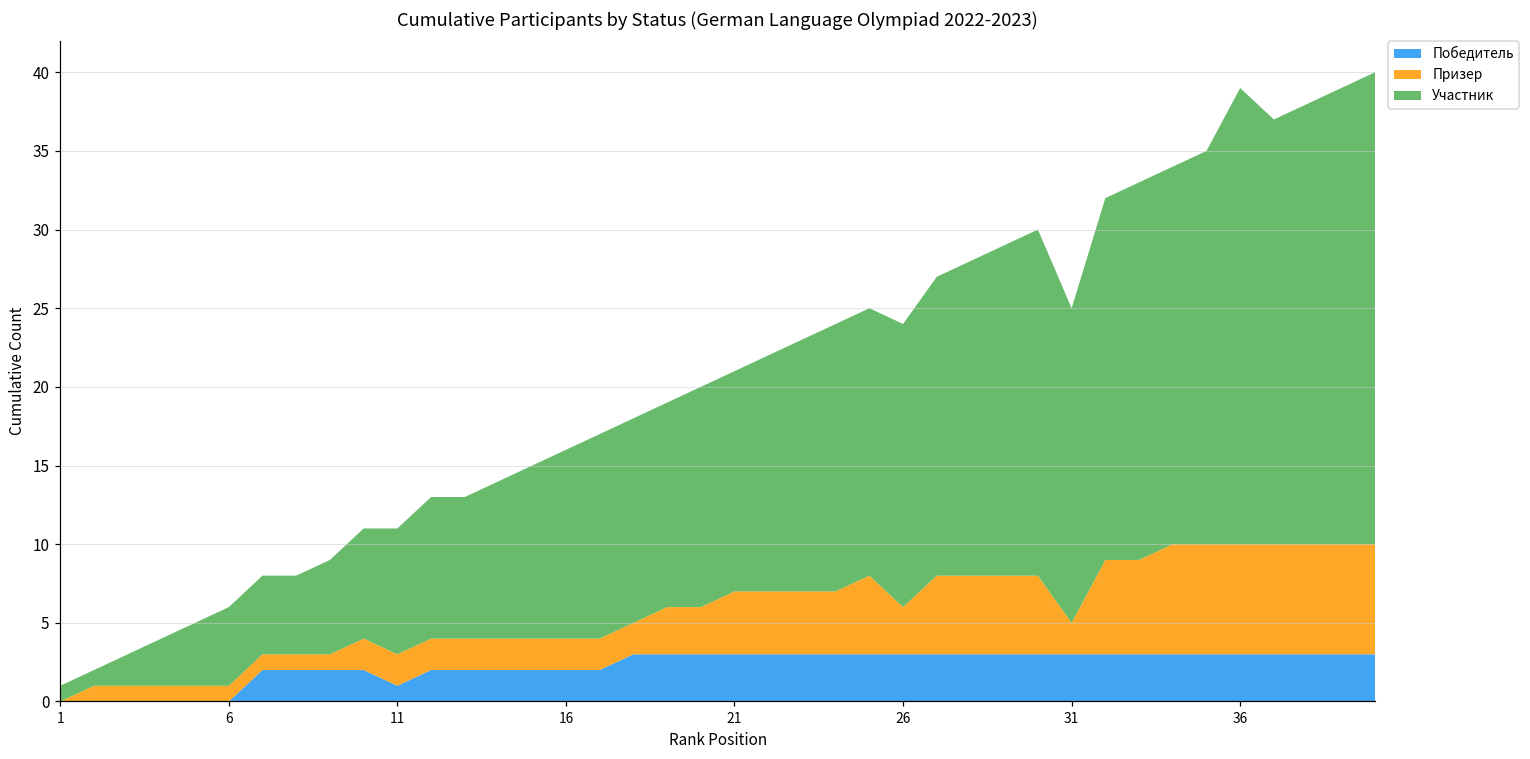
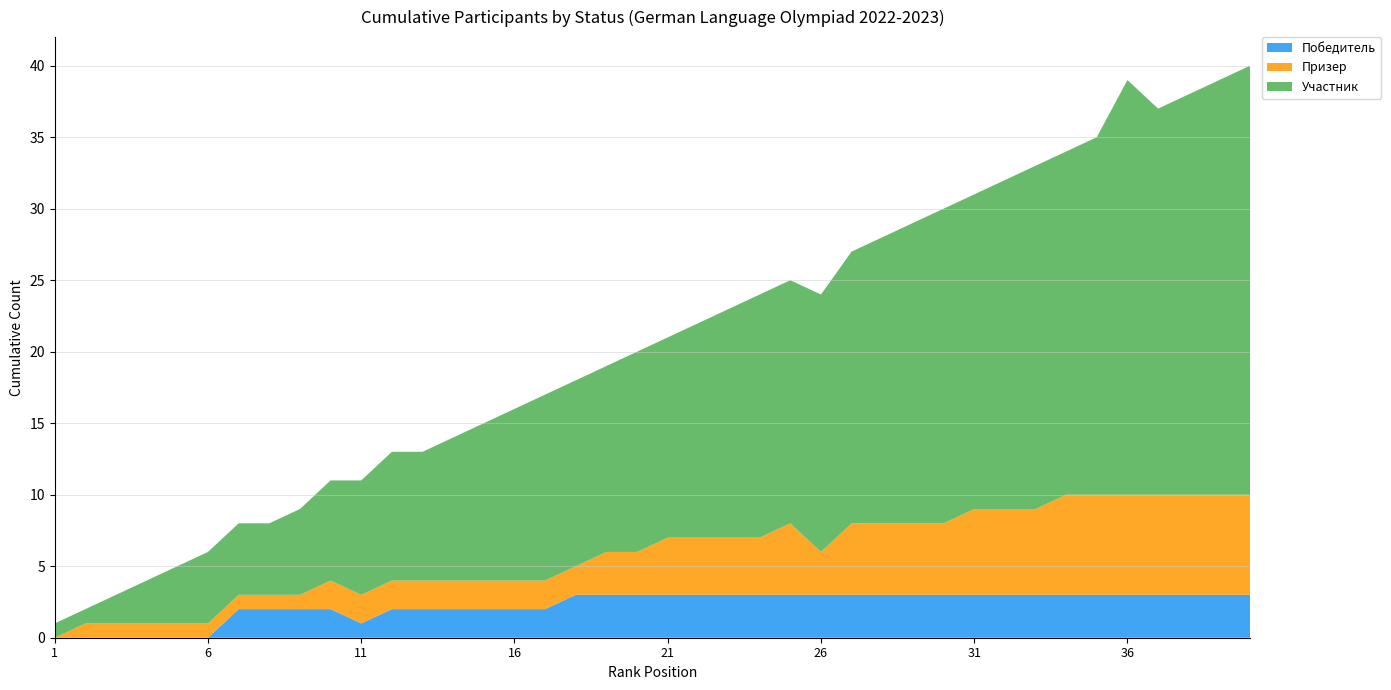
  {
    "Победитель": {
      "6": 0,
      "11": 1,
      "16": 2,
      "21": 3,
      "26": 3,
      "31": 3,
      "36": 3
    },
    "Призер": {
-     "31": 2
+     "31": 6
    },
    "Участник": {
      "1": 1,
      "6": 5,
      "11": 8,
      "16": 12,
      "21": 14,
      "26": 18,
-     "31": 20,
+     "31": 22,
      "36": 29
    }
  }
